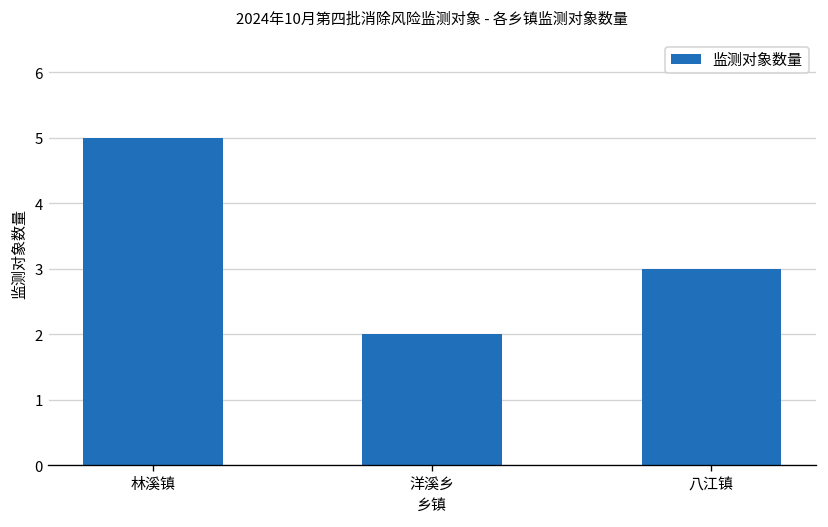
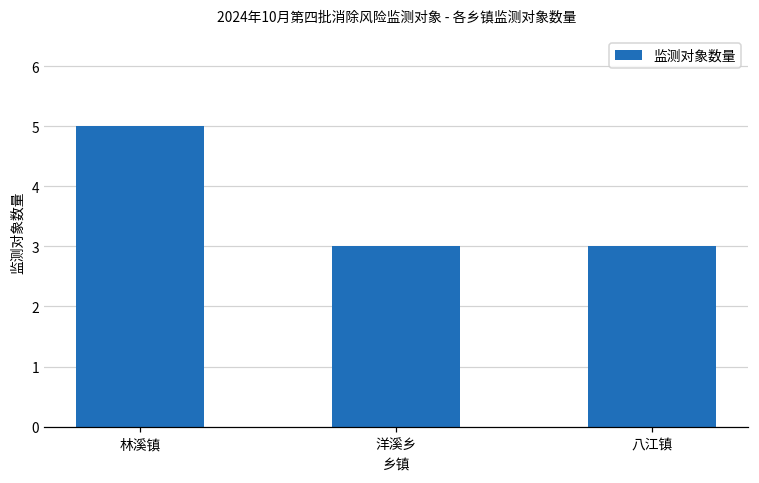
  {
    "林溪镇": 5,
-   "洋溪乡": 2,
+   "洋溪乡": 3,
    "八江镇": 3
  }
